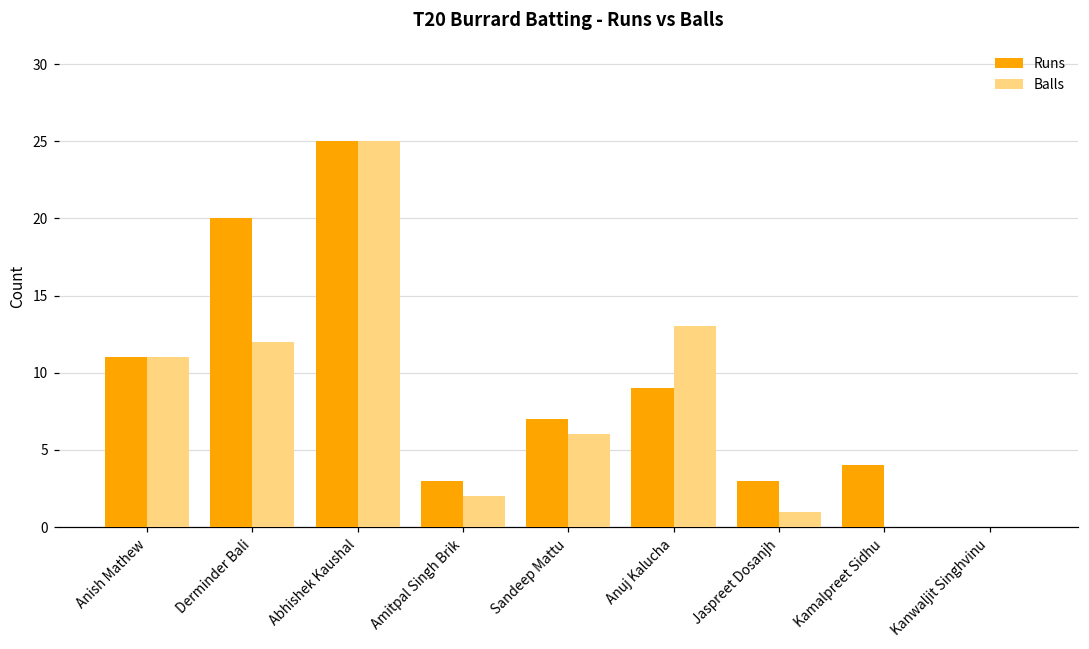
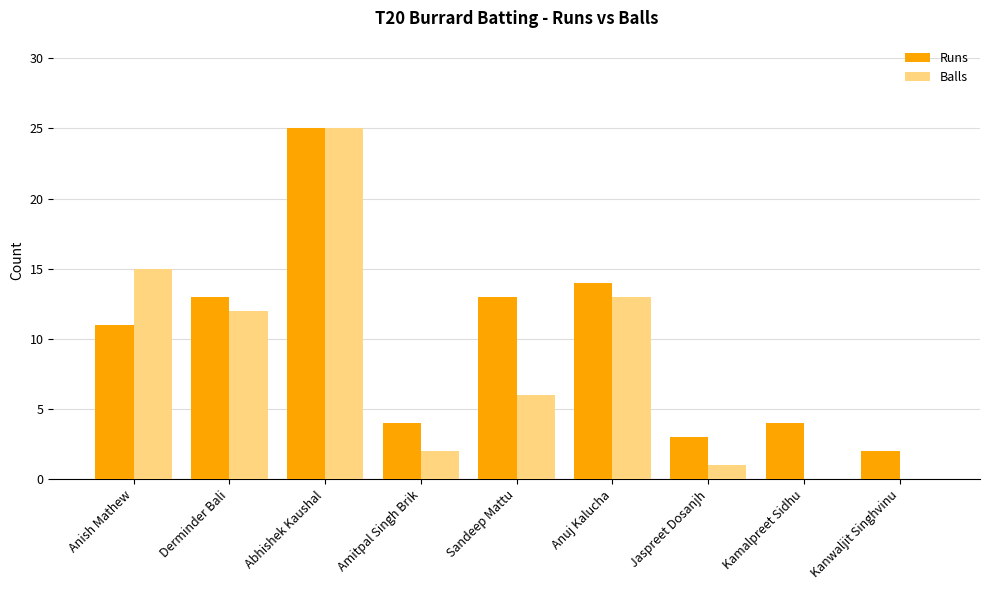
  {
    "Runs": {
      "Anish Mathew": 11,
-     "Derminder Bali": 20,
+     "Derminder Bali": 13,
      "Abhishek Kaushal": 25,
-     "Amitpal Singh Brik": 3,
-     "Sandeep Mattu": 7,
-     "Anuj Kalucha": 9,
+     "Amitpal Singh Brik": 4,
+     "Sandeep Mattu": 13,
+     "Anuj Kalucha": 14,
      "Jaspreet Dosanjh": 3,
      "Kamalpreet Sidhu": 4,
-     "Kanwaljit Singhvinu": 0
+     "Kanwaljit Singhvinu": 2
    },
    "Balls": {
-     "Anish Mathew": 11,
+     "Anish Mathew": 15,
      "Derminder Bali": 12,
      "Abhishek Kaushal": 25,
      "Amitpal Singh Brik": 2,
      "Sandeep Mattu": 6,
      "Anuj Kalucha": 13,
      "Jaspreet Dosanjh": 1,
      "Kamalpreet Sidhu": 0,
      "Kanwaljit Singhvinu": 0
    }
  }
